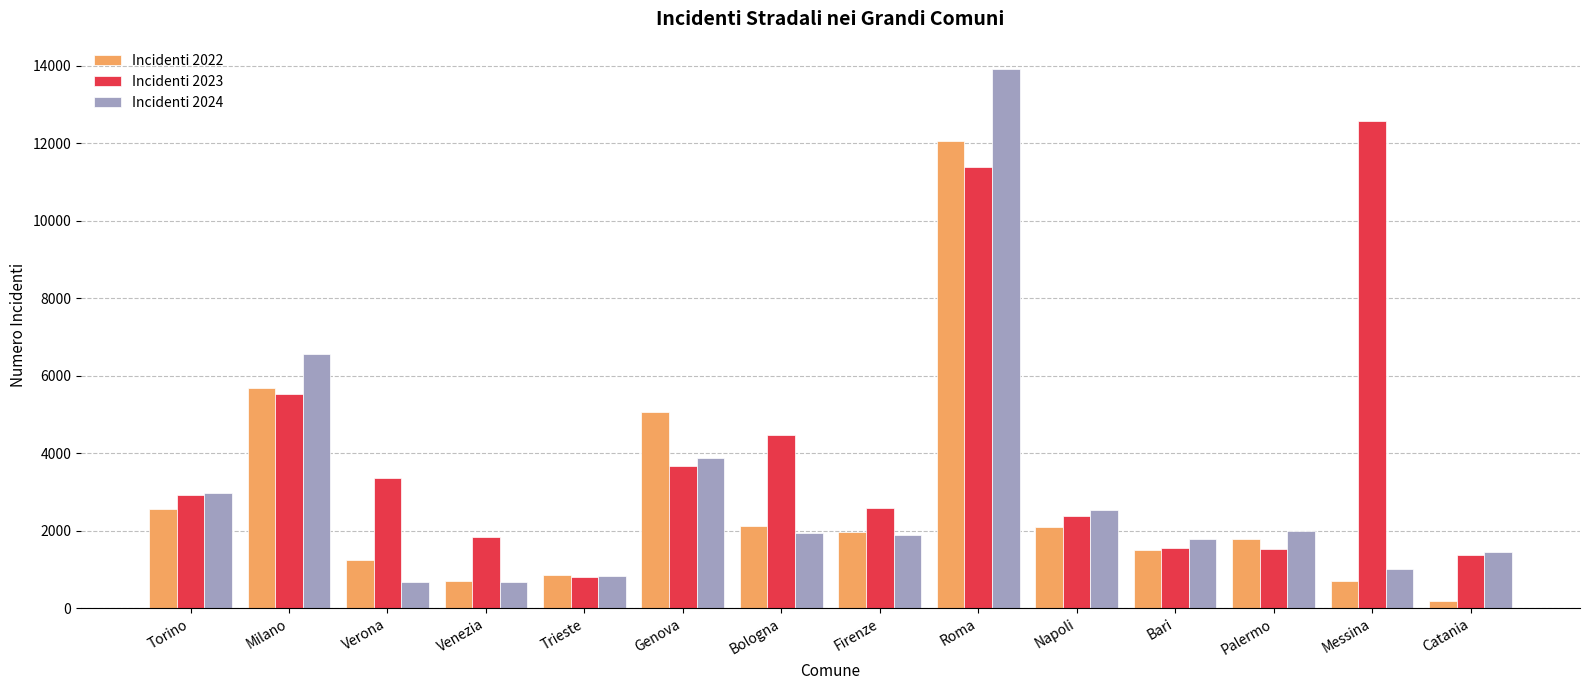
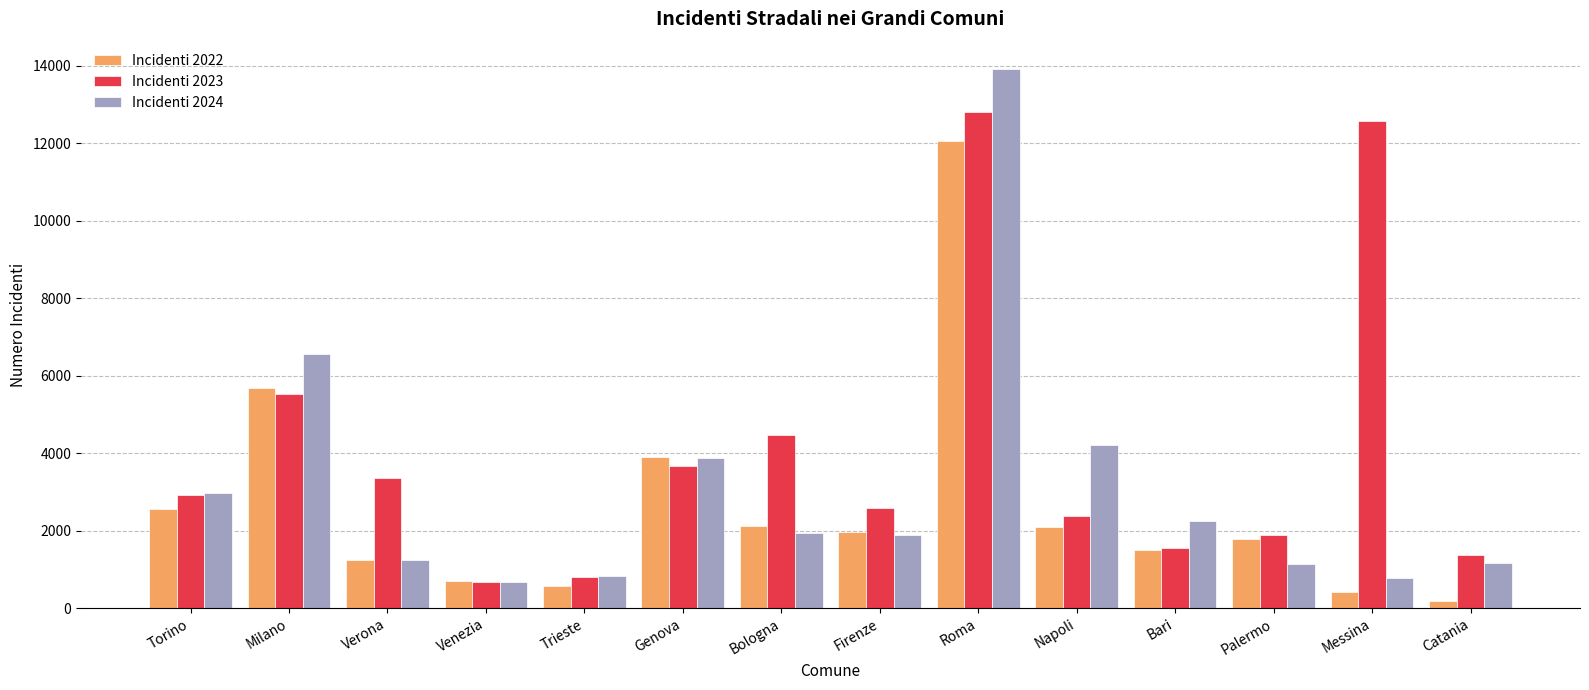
  {
    "Incidenti 2022": {
      "Torino": 2500,
      "Milano": 5700,
      "Verona": 1300,
      "Venezia": 700,
-     "Trieste": 900,
-     "Genova": 5100,
+     "Trieste": 600,
+     "Genova": 3900,
      "Bologna": 2100,
      "Firenze": 2000,
      "Roma": 12100,
      "Napoli": 2100,
      "Bari": 1500,
      "Palermo": 1800,
-     "Messina": 700,
+     "Messina": 400,
      "Catania": 200
    },
    "Incidenti 2023": {
      "Torino": 2900,
      "Milano": 5500,
      "Verona": 3400,
-     "Venezia": 1800,
+     "Venezia": 700,
      "Trieste": 800,
      "Genova": 3700,
      "Bologna": 4500,
      "Firenze": 2600,
-     "Roma": 11400,
+     "Roma": 12800,
      "Napoli": 2400,
      "Bari": 1600,
-     "Palermo": 1500,
+     "Palermo": 1900,
      "Messina": 12600,
      "Catania": 1400
    },
    "Incidenti 2024": {
      "Torino": 3000,
      "Milano": 6600,
-     "Verona": 700,
+     "Verona": 1200,
      "Venezia": 700,
      "Trieste": 800,
      "Genova": 3900,
      "Bologna": 1900,
      "Firenze": 1900,
      "Roma": 13900,
-     "Napoli": 2500,
-     "Bari": 1800,
-     "Palermo": 2000,
-     "Messina": 1000,
-     "Catania": 1500
+     "Napoli": 4200,
+     "Bari": 2200,
+     "Palermo": 1100,
+     "Messina": 800,
+     "Catania": 1200
    }
  }
